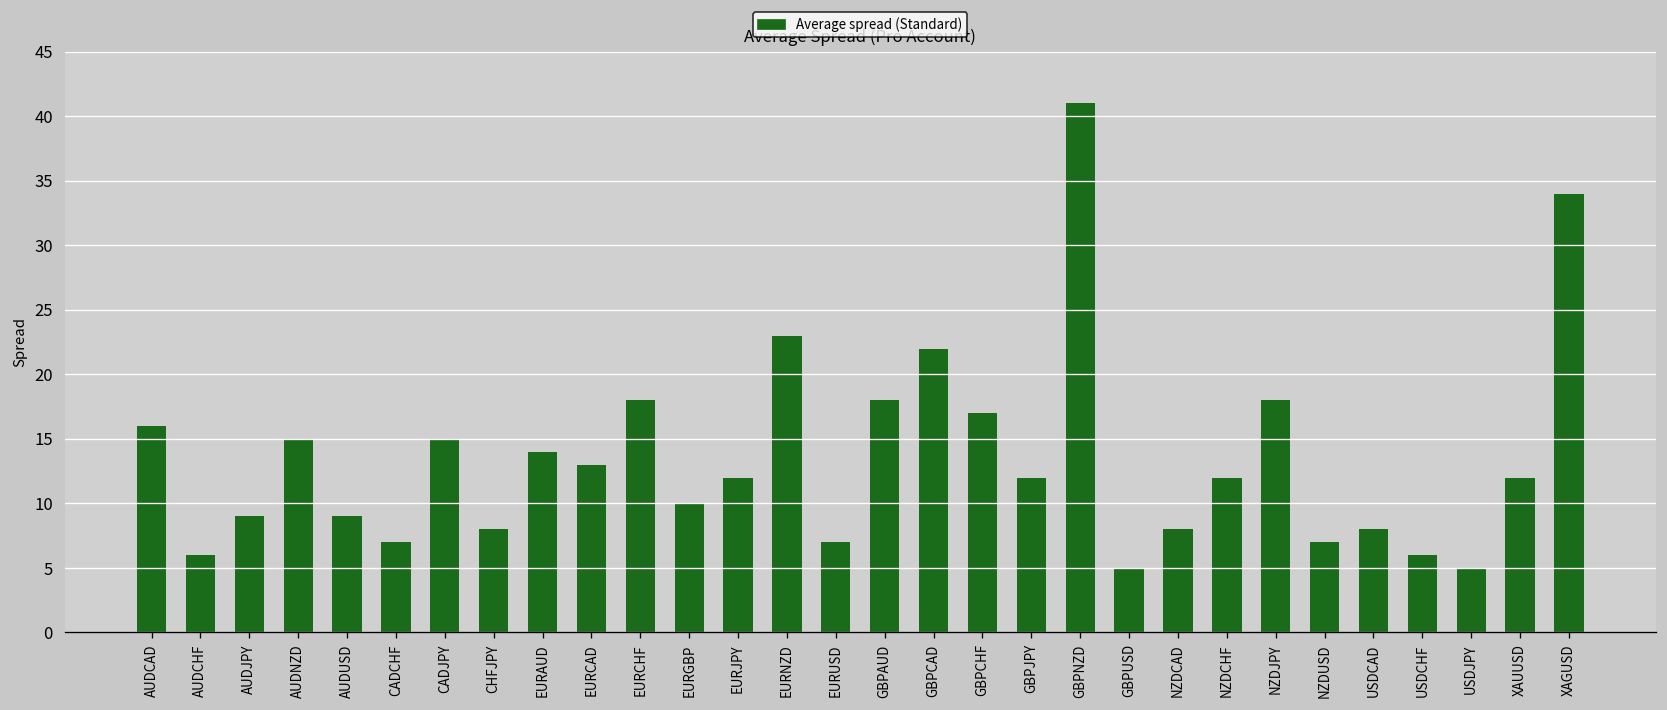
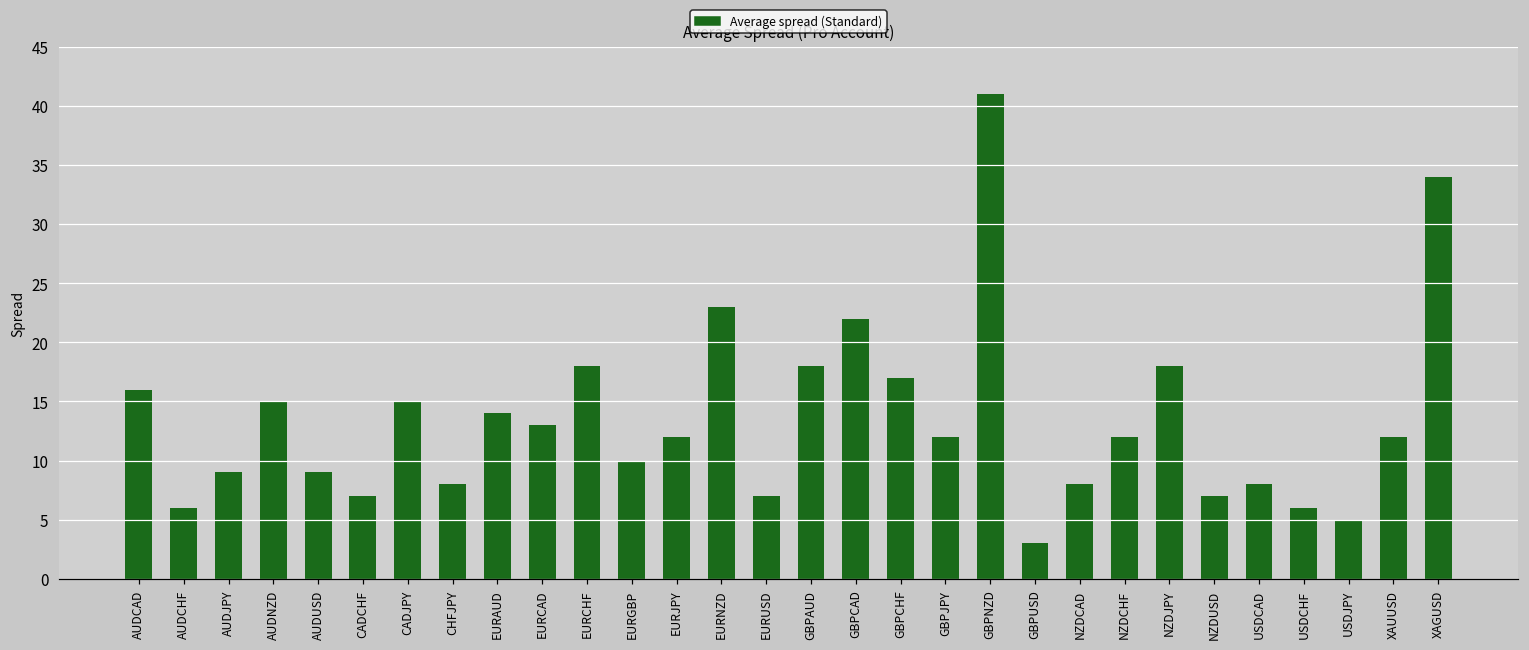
  {
    "AUDCAD": 16,
    "AUDCHF": 6,
    "AUDJPY": 9,
    "AUDNZD": 15,
    "AUDUSD": 9,
    "CADCHF": 7,
    "CADJPY": 15,
    "CHFJPY": 8,
    "EURAUD": 14,
    "EURCAD": 13,
    "EURCHF": 18,
    "EURGBP": 10,
    "EURJPY": 12,
    "EURNZD": 23,
    "EURUSD": 7,
    "GBPAUD": 18,
    "GBPCAD": 22,
    "GBPCHF": 17,
    "GBPJPY": 12,
    "GBPNZD": 41,
-   "GBPUSD": 5,
+   "GBPUSD": 3,
    "NZDCAD": 8,
    "NZDCHF": 12,
    "NZDJPY": 18,
    "NZDUSD": 7,
    "USDCAD": 8,
    "USDCHF": 6,
    "USDJPY": 5,
    "XAUUSD": 12,
    "XAGUSD": 34
  }
